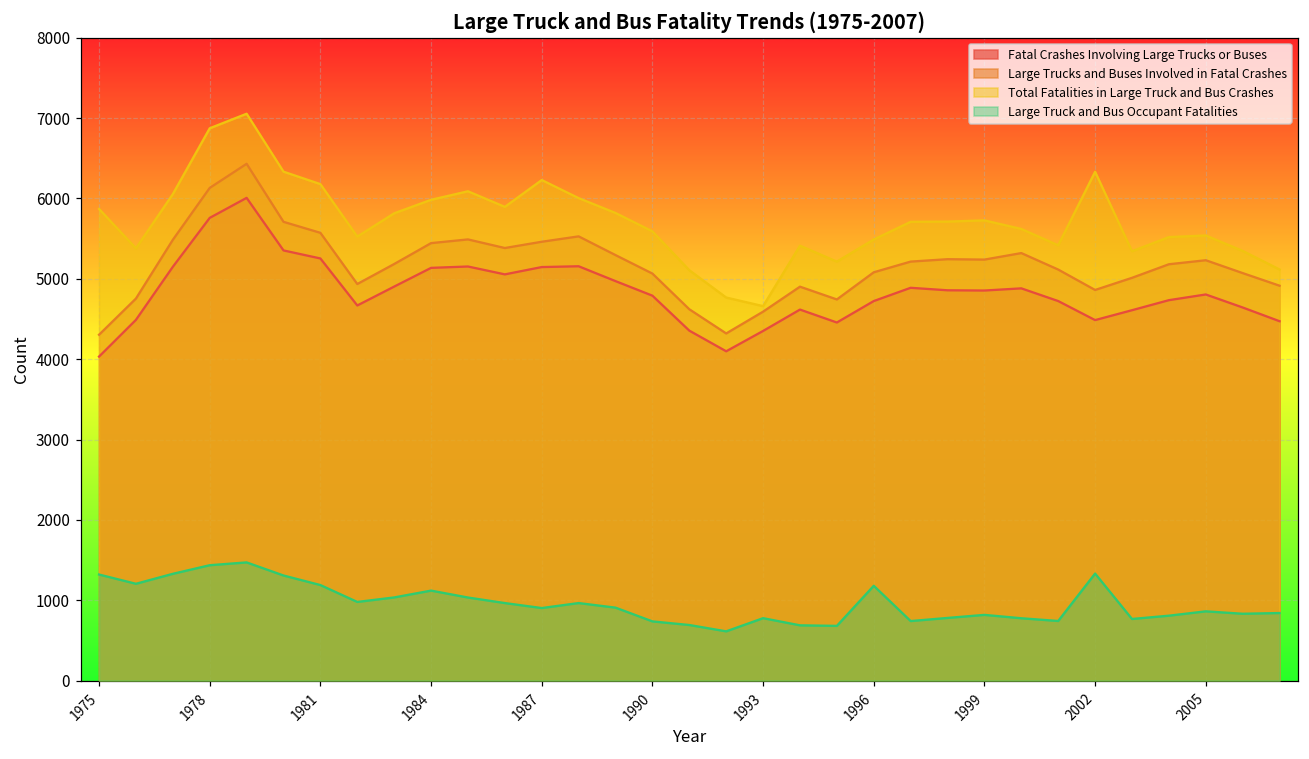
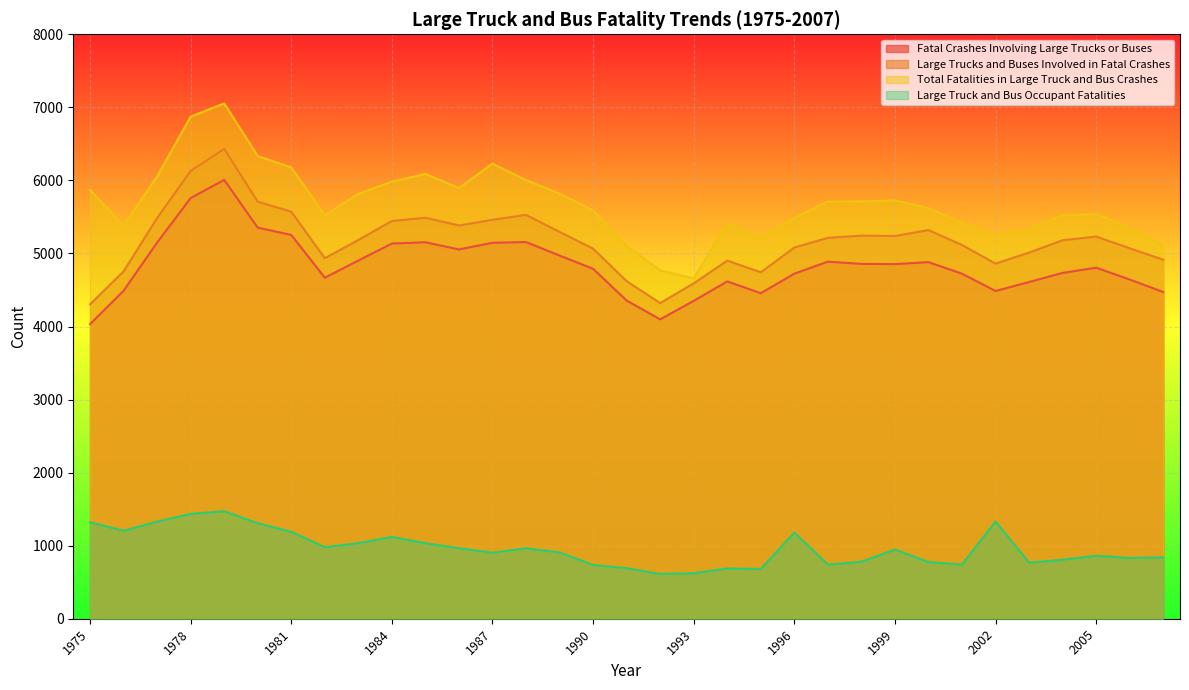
  {
    "Total Fatalities in Large Truck and Bus Crashes": {
      "1975": 5900,
      "1978": 6900,
      "1981": 6200,
      "1984": 6000,
      "1987": 6200,
      "1990": 5600,
      "1993": 4700,
      "1996": 5500,
      "1999": 5700,
-     "2002": 6300,
+     "2002": 5200,
      "2005": 5500
    },
    "Large Truck and Bus Occupant Fatalities": {
      "1975": 1300,
      "1978": 1400,
      "1981": 1200,
      "1984": 1100,
      "1987": 900,
      "1990": 700,
-     "1993": 800,
+     "1993": 600,
      "1996": 1200,
-     "1999": 800,
+     "1999": 900,
      "2002": 1300,
      "2005": 900
    }
  }
